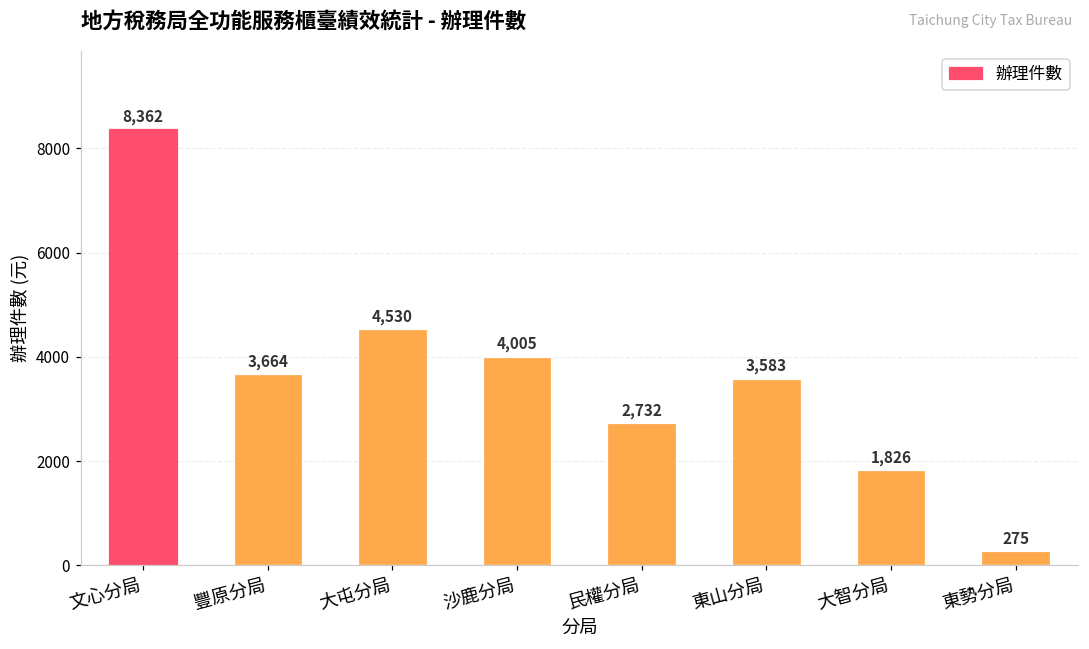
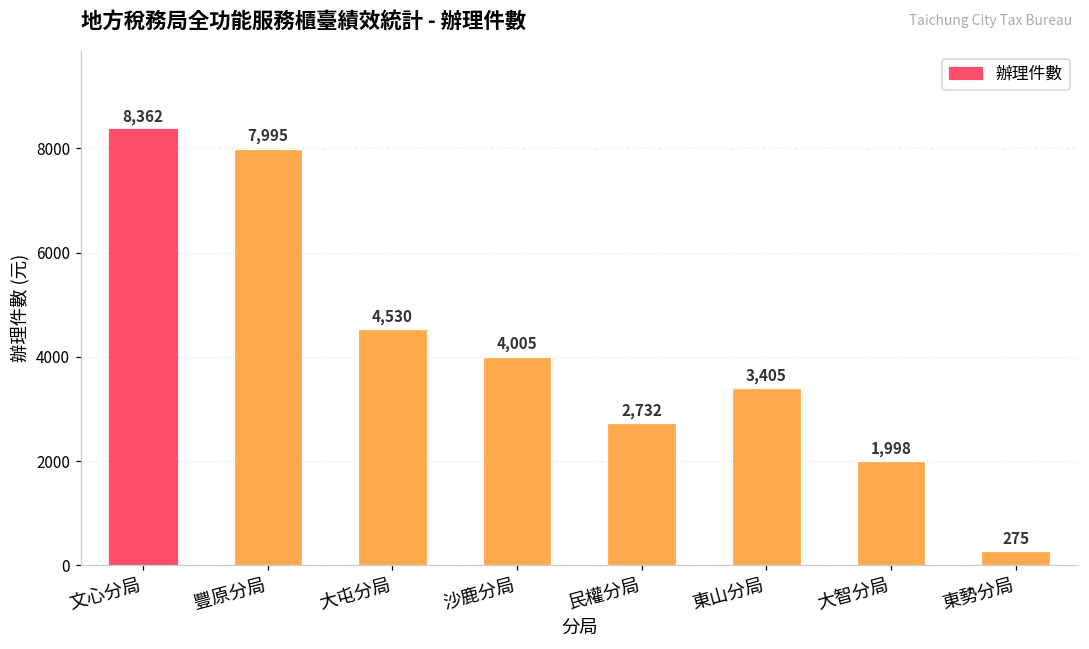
  {
    "文心分局": "8,362",
-   "豐原分局": "3,664",
+   "豐原分局": "7,995",
    "大屯分局": "4,530",
    "沙鹿分局": "4,005",
    "民權分局": "2,732",
-   "東山分局": "3,583",
-   "大智分局": "1,826",
+   "東山分局": "3,405",
+   "大智分局": "1,998",
    "東勢分局": "275"
  }
